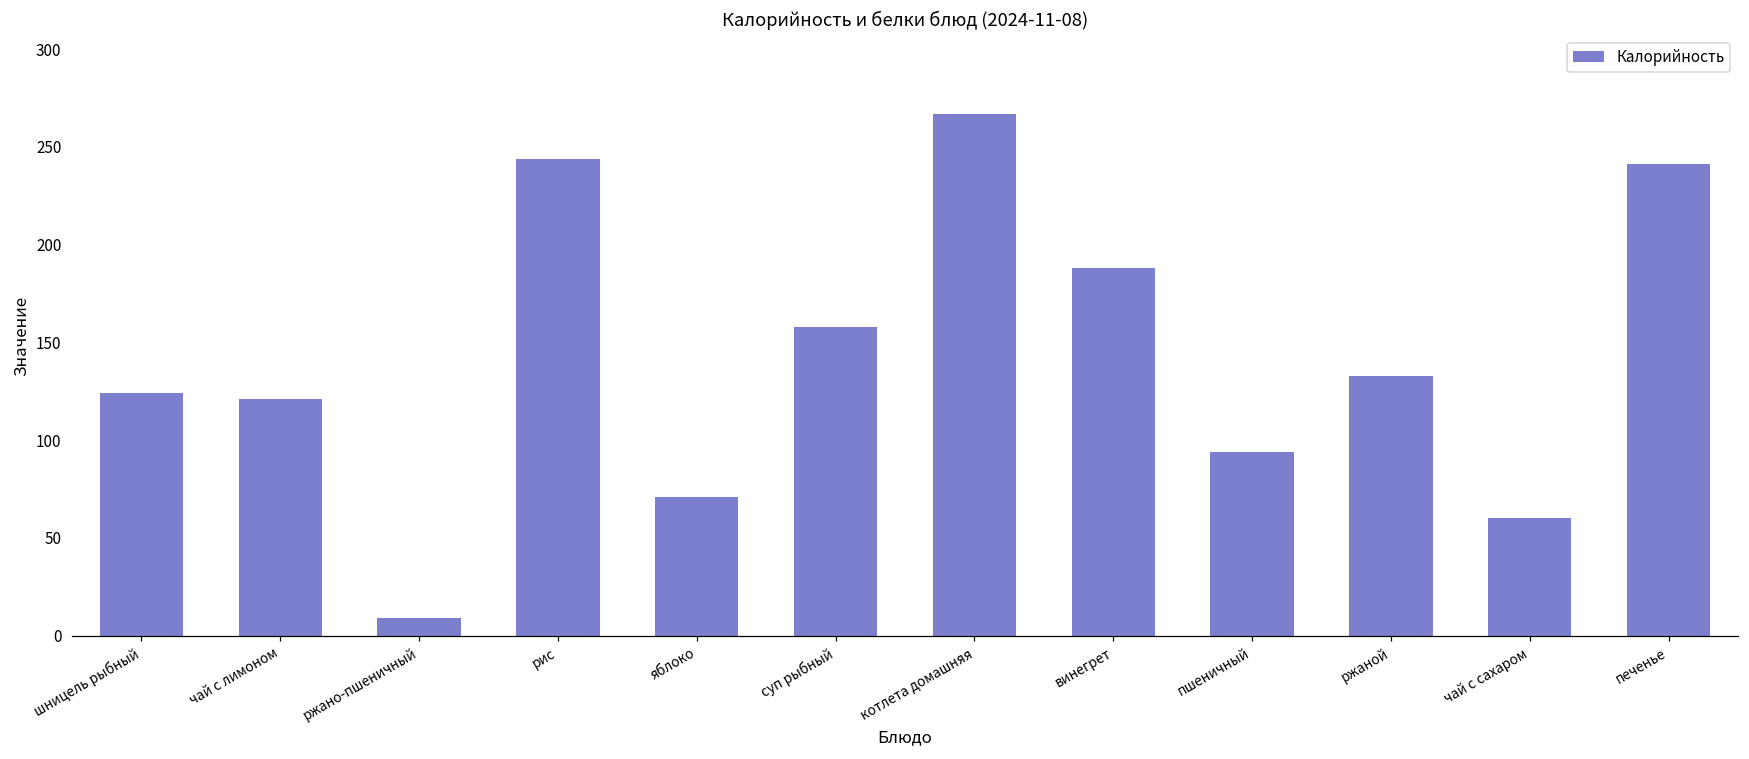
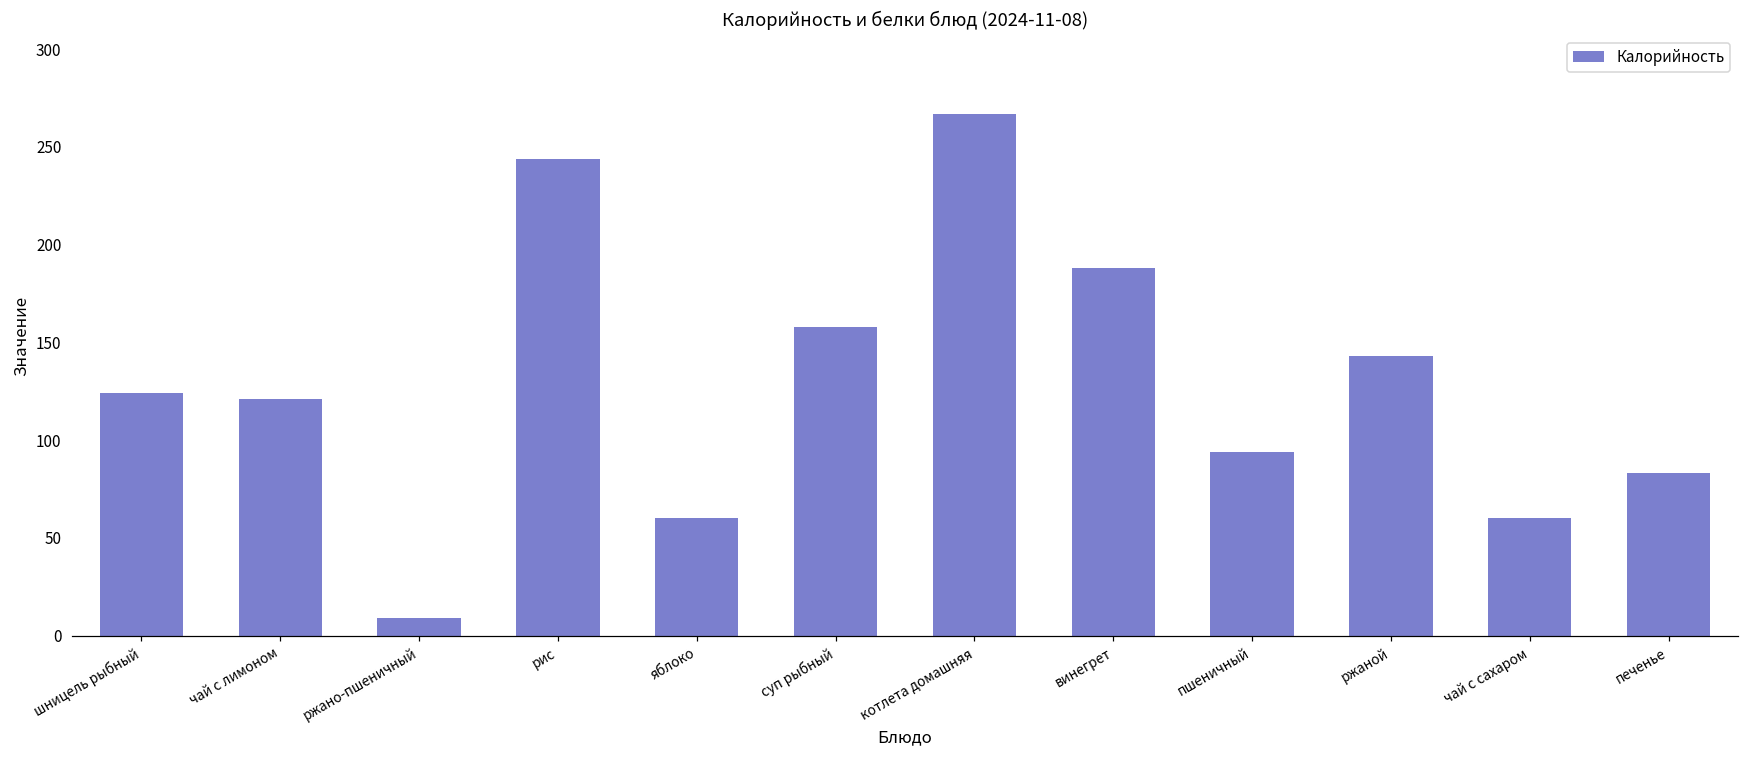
  {
    "шницель рыбный": 124,
    "чай с лимоном": 121,
    "ржано-пшеничный": 9,
    "рис": 244,
-   "яблоко": 71,
+   "яблоко": 60,
    "суп рыбный": 158,
    "котлета домашняя": 267,
    "винегрет": 188,
    "пшеничный": 94,
-   "ржаной": 133,
+   "ржаной": 143,
    "чай с сахаром": 60,
-   "печенье": 241
+   "печенье": 83
  }
